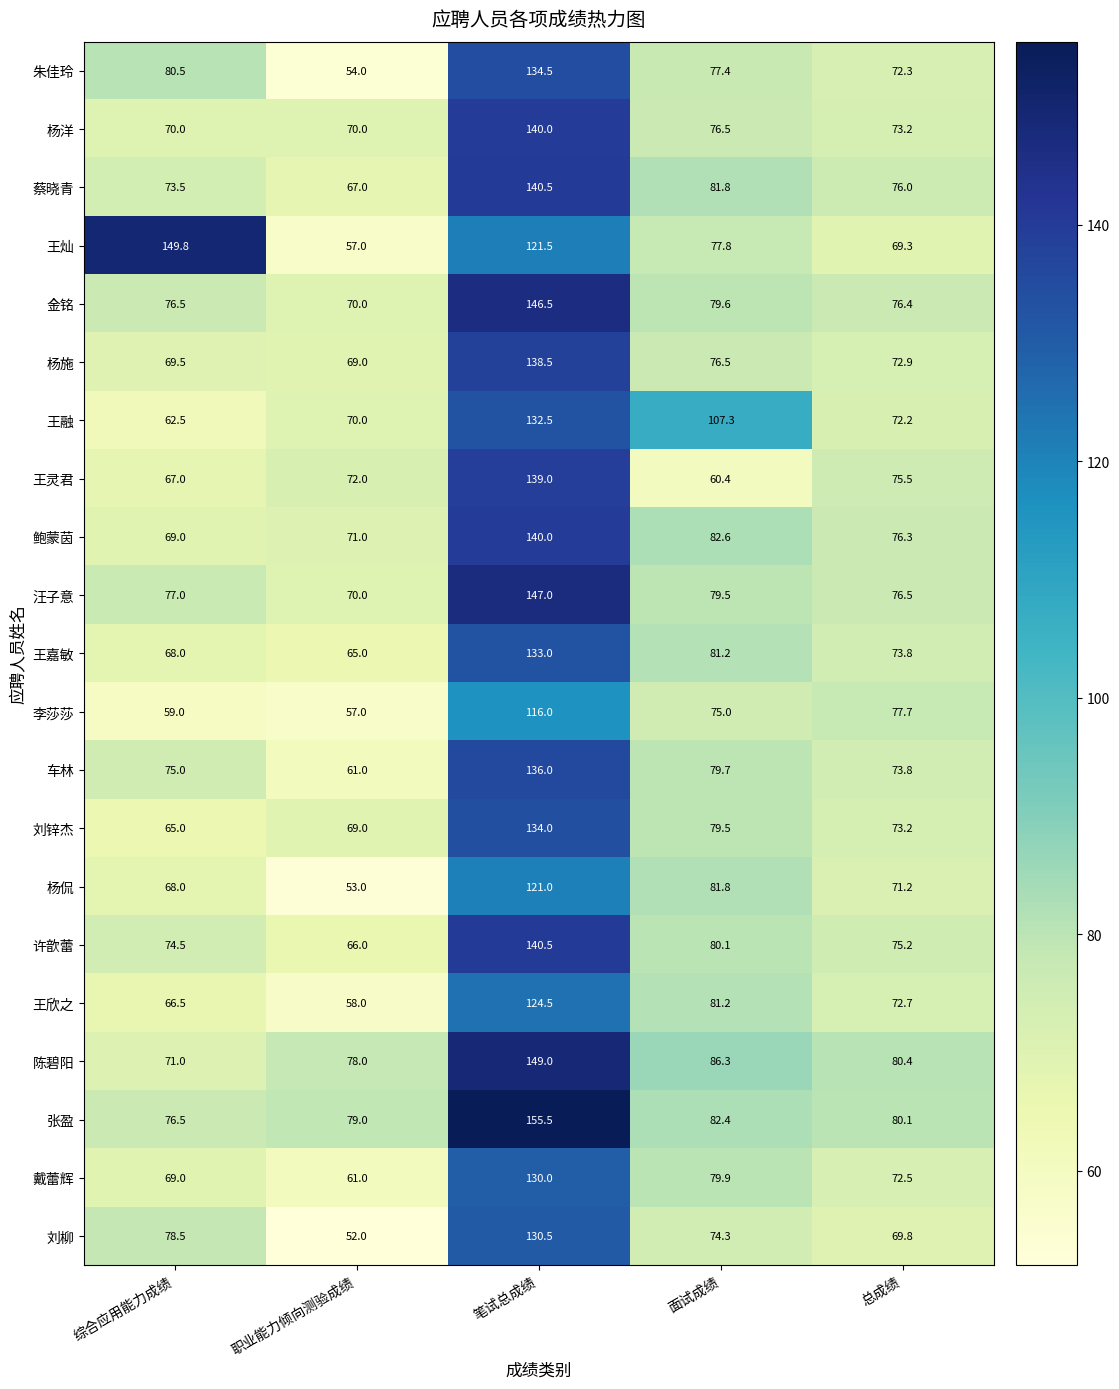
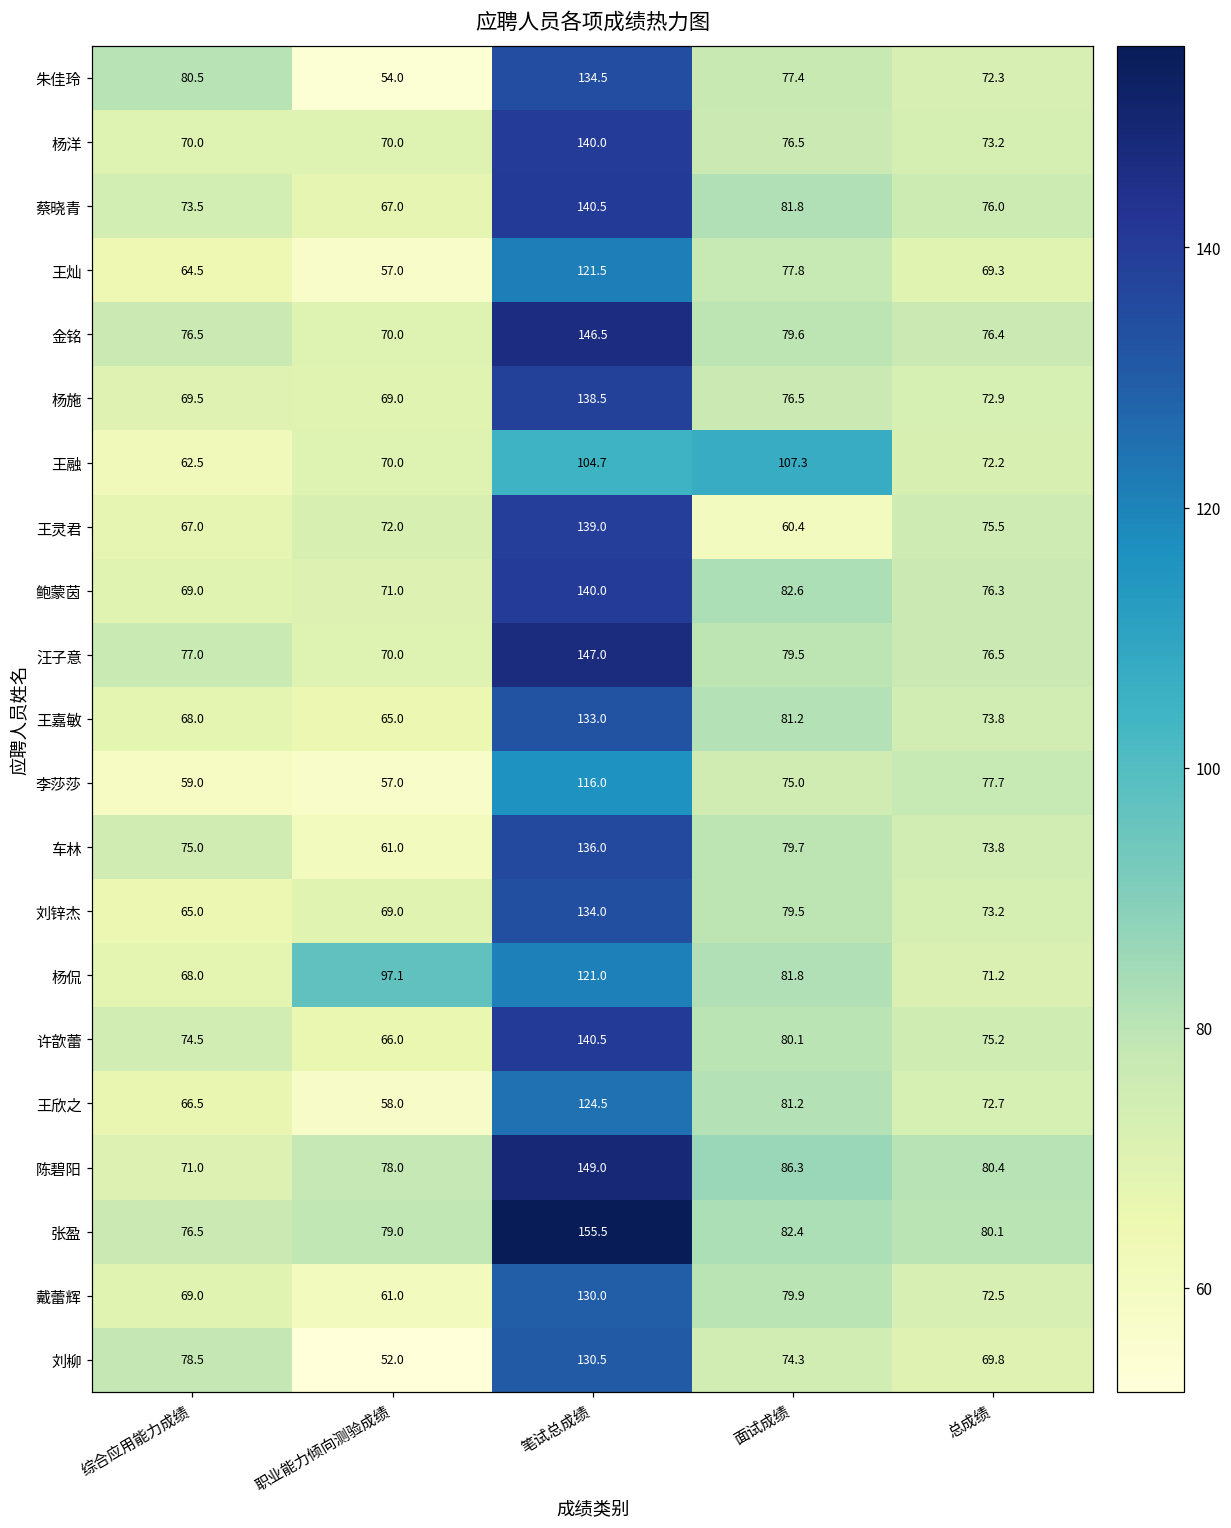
  {
    "朱佳玲": {
      "综合应用能力成绩": 80.5,
      "职业能力倾向测验成绩": 54.0,
      "笔试总成绩": 134.5,
      "面试成绩": 77.4,
      "总成绩": 72.3
    },
    "杨洋": {
      "综合应用能力成绩": 70.0,
      "职业能力倾向测验成绩": 70.0,
      "笔试总成绩": 140.0,
      "面试成绩": 76.5,
      "总成绩": 73.2
    },
    "蔡晓青": {
      "综合应用能力成绩": 73.5,
      "职业能力倾向测验成绩": 67.0,
      "笔试总成绩": 140.5,
      "面试成绩": 81.8,
      "总成绩": 76.0
    },
    "王灿": {
-     "综合应用能力成绩": 149.8,
+     "综合应用能力成绩": 64.5,
      "职业能力倾向测验成绩": 57.0,
      "笔试总成绩": 121.5,
      "面试成绩": 77.8,
      "总成绩": 69.3
    },
    "金铭": {
      "综合应用能力成绩": 76.5,
      "职业能力倾向测验成绩": 70.0,
      "笔试总成绩": 146.5,
      "面试成绩": 79.6,
      "总成绩": 76.4
    },
    "杨施": {
      "综合应用能力成绩": 69.5,
      "职业能力倾向测验成绩": 69.0,
      "笔试总成绩": 138.5,
      "面试成绩": 76.5,
      "总成绩": 72.9
    },
    "王融": {
      "综合应用能力成绩": 62.5,
      "职业能力倾向测验成绩": 70.0,
-     "笔试总成绩": 132.5,
+     "笔试总成绩": 104.7,
      "面试成绩": 107.3,
      "总成绩": 72.2
    },
    "王灵君": {
      "综合应用能力成绩": 67.0,
      "职业能力倾向测验成绩": 72.0,
      "笔试总成绩": 139.0,
      "面试成绩": 60.4,
      "总成绩": 75.5
    },
    "鲍蒙茵": {
      "综合应用能力成绩": 69.0,
      "职业能力倾向测验成绩": 71.0,
      "笔试总成绩": 140.0,
      "面试成绩": 82.6,
      "总成绩": 76.3
    },
    "汪子意": {
      "综合应用能力成绩": 77.0,
      "职业能力倾向测验成绩": 70.0,
      "笔试总成绩": 147.0,
      "面试成绩": 79.5,
      "总成绩": 76.5
    },
    "王嘉敏": {
      "综合应用能力成绩": 68.0,
      "职业能力倾向测验成绩": 65.0,
      "笔试总成绩": 133.0,
      "面试成绩": 81.2,
      "总成绩": 73.8
    },
    "李莎莎": {
      "综合应用能力成绩": 59.0,
      "职业能力倾向测验成绩": 57.0,
      "笔试总成绩": 116.0,
      "面试成绩": 75.0,
      "总成绩": 77.7
    },
    "车林": {
      "综合应用能力成绩": 75.0,
      "职业能力倾向测验成绩": 61.0,
      "笔试总成绩": 136.0,
      "面试成绩": 79.7,
      "总成绩": 73.8
    },
    "刘锌杰": {
      "综合应用能力成绩": 65.0,
      "职业能力倾向测验成绩": 69.0,
      "笔试总成绩": 134.0,
      "面试成绩": 79.5,
      "总成绩": 73.2
    },
    "杨侃": {
      "综合应用能力成绩": 68.0,
-     "职业能力倾向测验成绩": 53.0,
+     "职业能力倾向测验成绩": 97.1,
      "笔试总成绩": 121.0,
      "面试成绩": 81.8,
      "总成绩": 71.2
    },
    "许歆蕾": {
      "综合应用能力成绩": 74.5,
      "职业能力倾向测验成绩": 66.0,
      "笔试总成绩": 140.5,
      "面试成绩": 80.1,
      "总成绩": 75.2
    },
    "王欣之": {
      "综合应用能力成绩": 66.5,
      "职业能力倾向测验成绩": 58.0,
      "笔试总成绩": 124.5,
      "面试成绩": 81.2,
      "总成绩": 72.7
    },
    "陈碧阳": {
      "综合应用能力成绩": 71.0,
      "职业能力倾向测验成绩": 78.0,
      "笔试总成绩": 149.0,
      "面试成绩": 86.3,
      "总成绩": 80.4
    },
    "张盈": {
      "综合应用能力成绩": 76.5,
      "职业能力倾向测验成绩": 79.0,
      "笔试总成绩": 155.5,
      "面试成绩": 82.4,
      "总成绩": 80.1
    },
    "戴蕾辉": {
      "综合应用能力成绩": 69.0,
      "职业能力倾向测验成绩": 61.0,
      "笔试总成绩": 130.0,
      "面试成绩": 79.9,
      "总成绩": 72.5
    },
    "刘柳": {
      "综合应用能力成绩": 78.5,
      "职业能力倾向测验成绩": 52.0,
      "笔试总成绩": 130.5,
      "面试成绩": 74.3,
      "总成绩": 69.8
    }
  }
